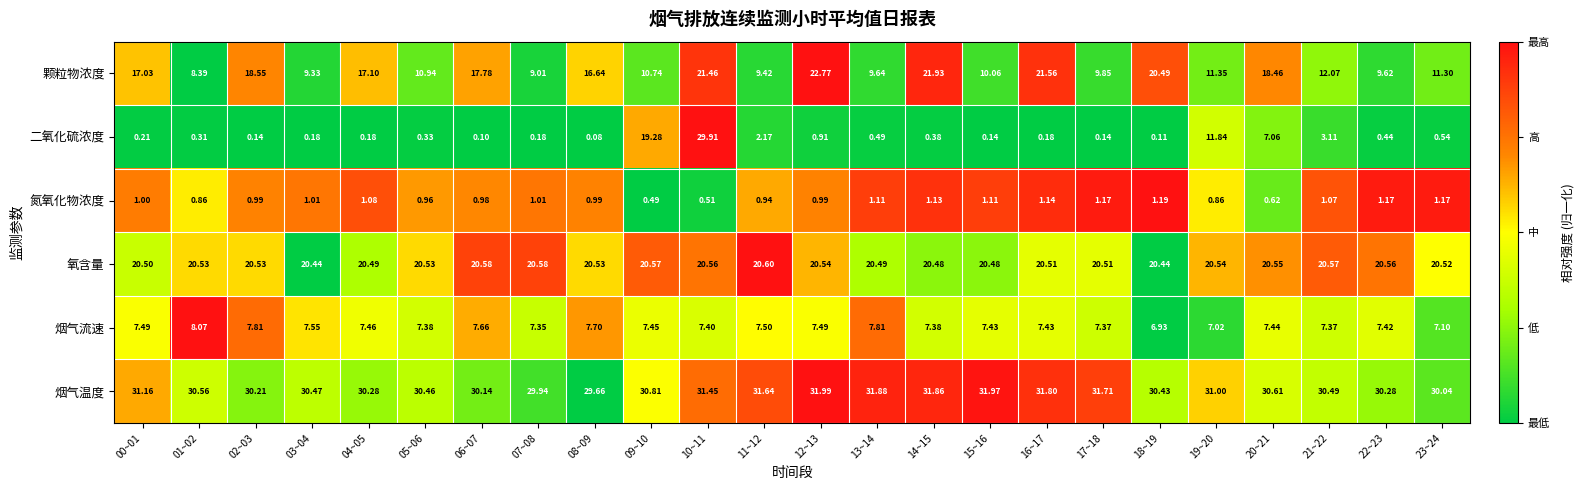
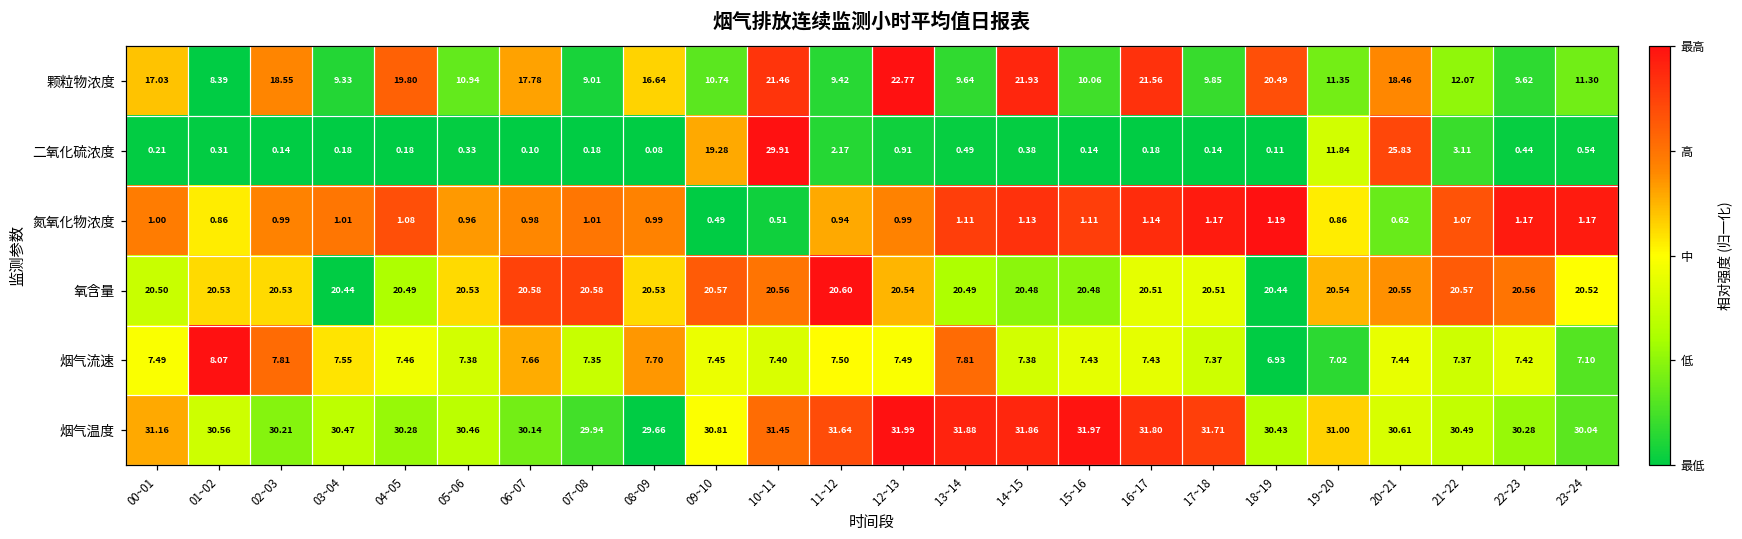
  {
    "颗粒物浓度": {
      "00~01": 17.03,
      "01~02": 8.39,
      "02~03": 18.55,
      "03~04": 9.33,
-     "04~05": 17.10,
+     "04~05": 19.80,
      "05~06": 10.94,
      "06~07": 17.78,
      "07~08": 9.01,
      "08~09": 16.64,
      "09~10": 10.74,
      "10~11": 21.46,
      "11~12": 9.42,
      "12~13": 22.77,
      "13~14": 9.64,
      "14~15": 21.93,
      "15~16": 10.06,
      "16~17": 21.56,
      "17~18": 9.85,
      "18~19": 20.49,
      "19~20": 11.35,
      "20~21": 18.46,
      "21~22": 12.07,
      "22~23": 9.62,
      "23~24": 11.30
    },
    "二氧化硫浓度": {
      "00~01": 0.21,
      "01~02": 0.31,
      "02~03": 0.14,
      "03~04": 0.18,
      "04~05": 0.18,
      "05~06": 0.33,
      "06~07": 0.10,
      "07~08": 0.18,
      "08~09": 0.08,
      "09~10": 19.28,
      "10~11": 29.91,
      "11~12": 2.17,
      "12~13": 0.91,
      "13~14": 0.49,
      "14~15": 0.38,
      "15~16": 0.14,
      "16~17": 0.18,
      "17~18": 0.14,
      "18~19": 0.11,
      "19~20": 11.84,
-     "20~21": 7.06,
+     "20~21": 25.83,
      "21~22": 3.11,
      "22~23": 0.44,
      "23~24": 0.54
    },
    "氮氧化物浓度": {
      "00~01": 1.00,
      "01~02": 0.86,
      "02~03": 0.99,
      "03~04": 1.01,
      "04~05": 1.08,
      "05~06": 0.96,
      "06~07": 0.98,
      "07~08": 1.01,
      "08~09": 0.99,
      "09~10": 0.49,
      "10~11": 0.51,
      "11~12": 0.94,
      "12~13": 0.99,
      "13~14": 1.11,
      "14~15": 1.13,
      "15~16": 1.11,
      "16~17": 1.14,
      "17~18": 1.17,
      "18~19": 1.19,
      "19~20": 0.86,
      "20~21": 0.62,
      "21~22": 1.07,
      "22~23": 1.17,
      "23~24": 1.17
    },
    "氧含量": {
      "00~01": 20.50,
      "01~02": 20.53,
      "02~03": 20.53,
      "03~04": 20.44,
      "04~05": 20.49,
      "05~06": 20.53,
      "06~07": 20.58,
      "07~08": 20.58,
      "08~09": 20.53,
      "09~10": 20.57,
      "10~11": 20.56,
      "11~12": 20.60,
      "12~13": 20.54,
      "13~14": 20.49,
      "14~15": 20.48,
      "15~16": 20.48,
      "16~17": 20.51,
      "17~18": 20.51,
      "18~19": 20.44,
      "19~20": 20.54,
      "20~21": 20.55,
      "21~22": 20.57,
      "22~23": 20.56,
      "23~24": 20.52
    },
    "烟气流速": {
      "00~01": 7.49,
      "01~02": 8.07,
      "02~03": 7.81,
      "03~04": 7.55,
      "04~05": 7.46,
      "05~06": 7.38,
      "06~07": 7.66,
      "07~08": 7.35,
      "08~09": 7.70,
      "09~10": 7.45,
      "10~11": 7.40,
      "11~12": 7.50,
      "12~13": 7.49,
      "13~14": 7.81,
      "14~15": 7.38,
      "15~16": 7.43,
      "16~17": 7.43,
      "17~18": 7.37,
      "18~19": 6.93,
      "19~20": 7.02,
      "20~21": 7.44,
      "21~22": 7.37,
      "22~23": 7.42,
      "23~24": 7.10
    },
    "烟气温度": {
      "00~01": 31.16,
      "01~02": 30.56,
      "02~03": 30.21,
      "03~04": 30.47,
      "04~05": 30.28,
      "05~06": 30.46,
      "06~07": 30.14,
      "07~08": 29.94,
      "08~09": 29.66,
      "09~10": 30.81,
      "10~11": 31.45,
      "11~12": 31.64,
      "12~13": 31.99,
      "13~14": 31.88,
      "14~15": 31.86,
      "15~16": 31.97,
      "16~17": 31.80,
      "17~18": 31.71,
      "18~19": 30.43,
      "19~20": 31.00,
      "20~21": 30.61,
      "21~22": 30.49,
      "22~23": 30.28,
      "23~24": 30.04
    }
  }
